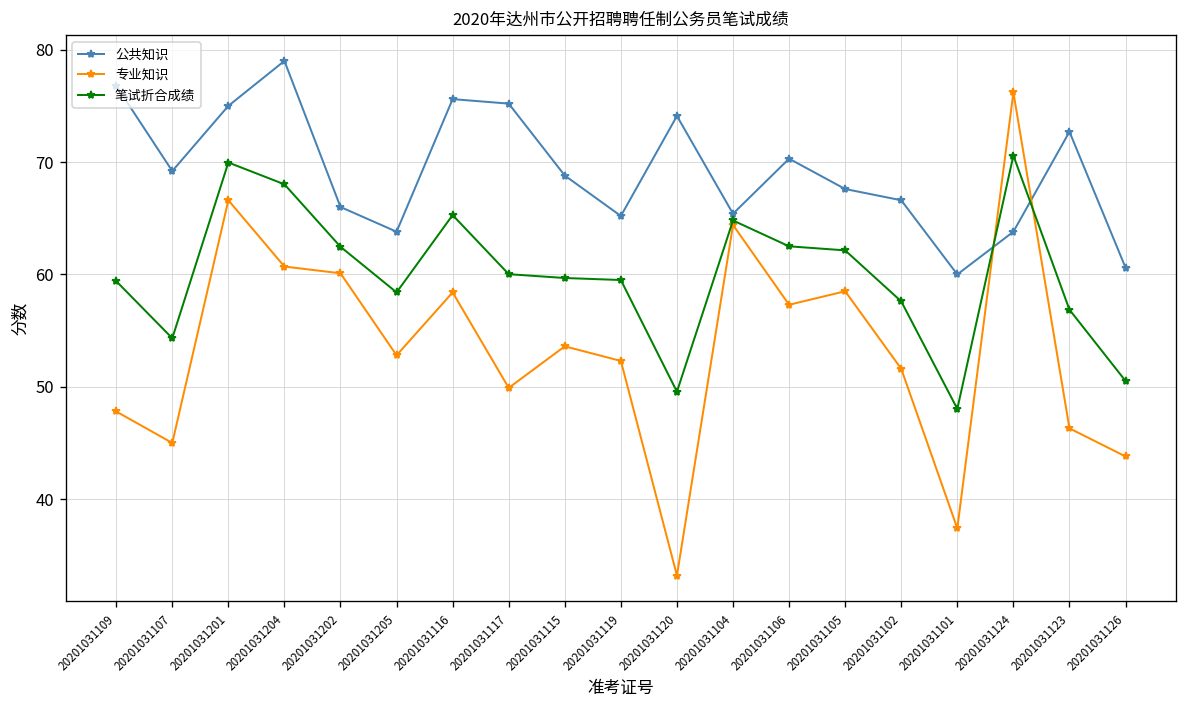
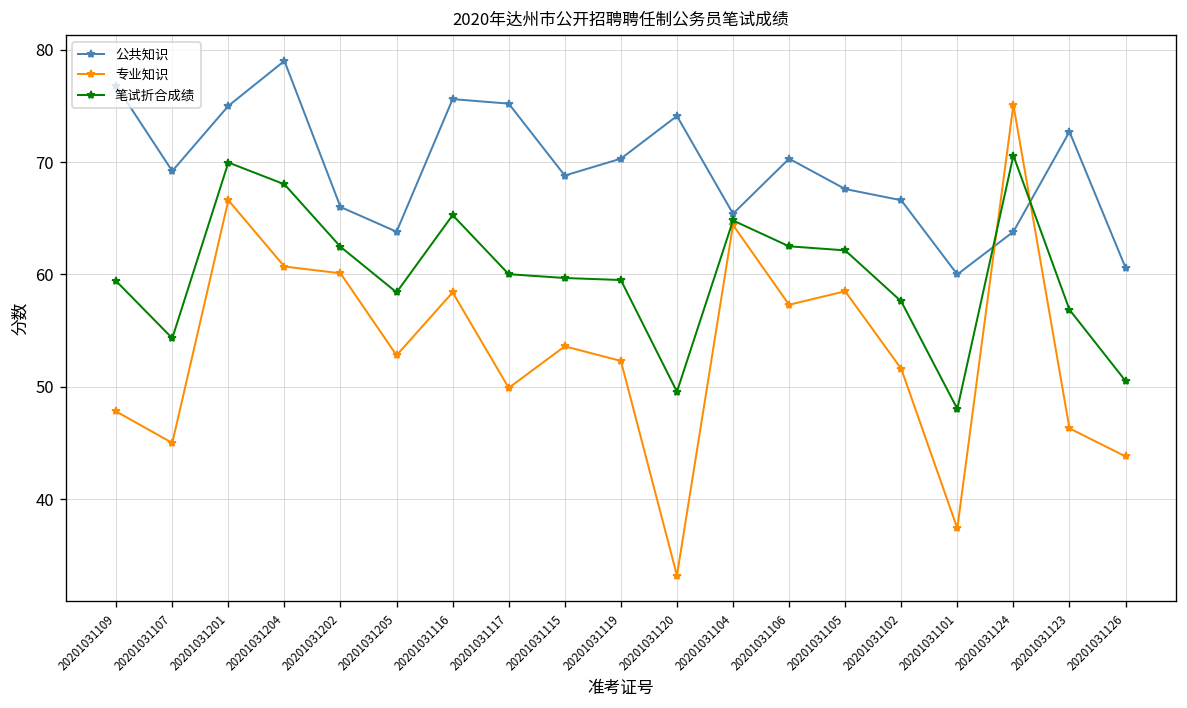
  {
    "公共知识": {
      "20201031107": 69,
      "20201031201": 75,
      "20201031204": 79,
      "20201031202": 66,
      "20201031205": 64,
      "20201031116": 76,
      "20201031117": 75,
      "20201031115": 69,
-     "20201031119": 65,
+     "20201031119": 70,
      "20201031120": 74,
      "20201031104": 65,
      "20201031106": 70,
      "20201031105": 68,
      "20201031102": 67,
      "20201031101": 60,
      "20201031124": 64,
      "20201031123": 73,
      "20201031126": 61
    },
    "专业知识": {
      "20201031109": 48,
      "20201031107": 45,
      "20201031201": 67,
      "20201031204": 61,
      "20201031202": 60,
      "20201031205": 53,
      "20201031116": 58,
      "20201031117": 50,
      "20201031115": 54,
      "20201031119": 52,
      "20201031120": 33,
      "20201031104": 64,
      "20201031106": 57,
      "20201031105": 59,
      "20201031102": 52,
      "20201031101": 37,
-     "20201031124": 76,
+     "20201031124": 75,
      "20201031123": 46,
      "20201031126": 44
    },
    "笔试折合成绩": {
      "20201031109": 59,
      "20201031107": 54,
      "20201031201": 70,
      "20201031204": 68,
      "20201031202": 62,
      "20201031205": 58,
      "20201031116": 65,
      "20201031117": 60,
      "20201031115": 60,
      "20201031119": 60,
      "20201031120": 50,
      "20201031104": 65,
      "20201031106": 63,
      "20201031105": 62,
      "20201031102": 58,
      "20201031101": 48,
      "20201031124": 71,
      "20201031123": 57,
      "20201031126": 51
    }
  }
